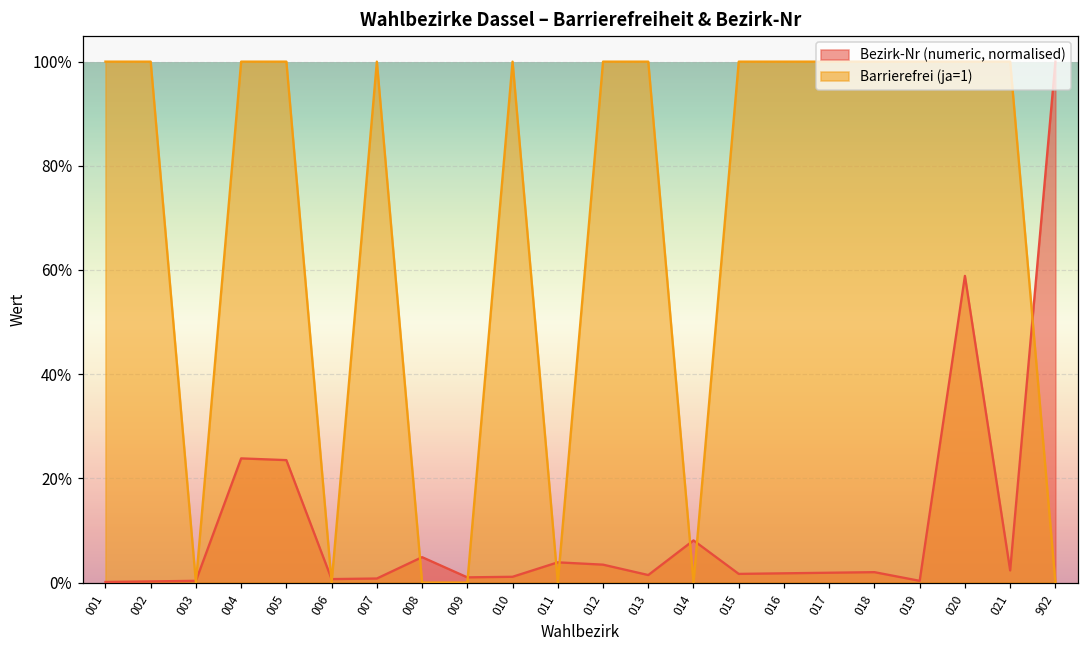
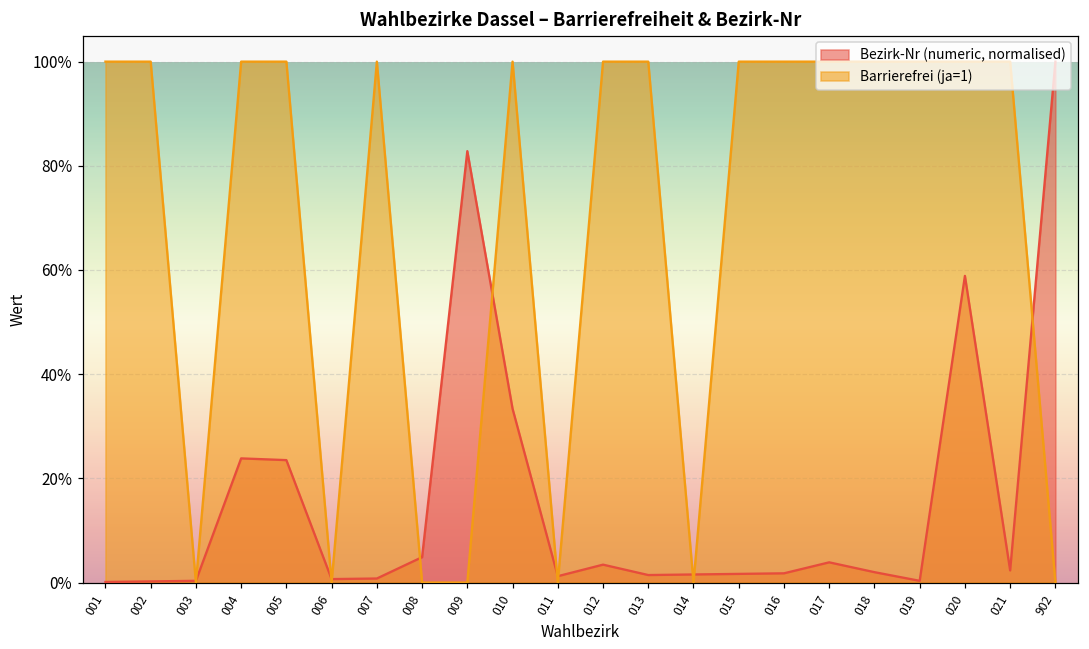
  {
    "Bezirk-Nr (numeric, normalised)": {
      "001": "0%",
      "002": "0%",
      "004": "24%",
      "005": "24%",
      "006": "1%",
      "007": "1%",
      "008": "5%",
-     "009": "1%",
-     "010": "1%",
-     "011": "4%",
+     "009": "83%",
+     "010": "33%",
+     "011": "1%",
      "012": "3%",
      "013": "1%",
-     "014": "8%",
+     "014": "2%",
      "015": "2%",
      "016": "2%",
-     "017": "2%",
+     "017": "4%",
      "018": "2%",
      "019": "0%",
      "020": "59%",
      "021": "2%"
    },
    "Barrierefrei (ja=1)": {
      "001": "100%",
      "002": "100%",
      "004": "100%",
      "005": "100%",
      "006": "0%",
      "007": "100%",
      "008": "0%",
      "009": "0%",
      "010": "100%",
      "011": "0%",
      "012": "100%",
      "013": "100%",
      "014": "0%",
      "015": "100%",
      "016": "100%",
      "902": "0%"
    }
  }
